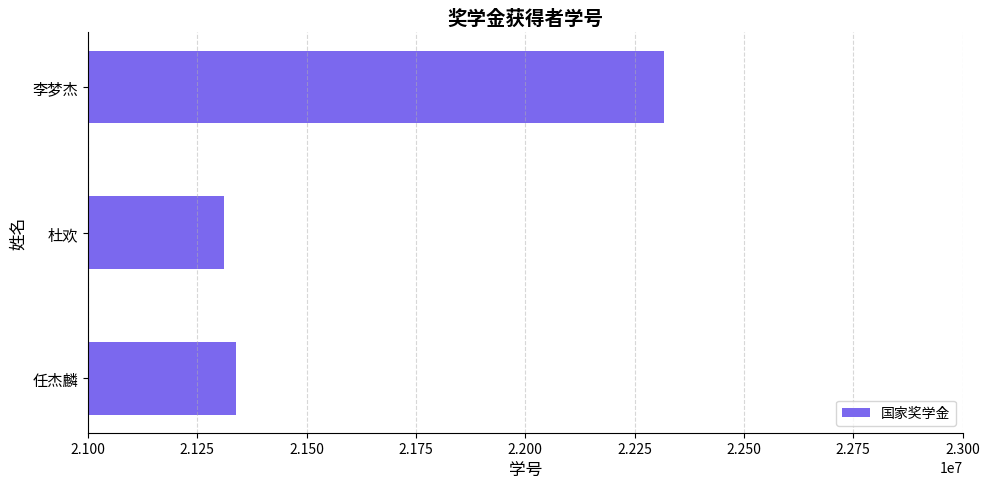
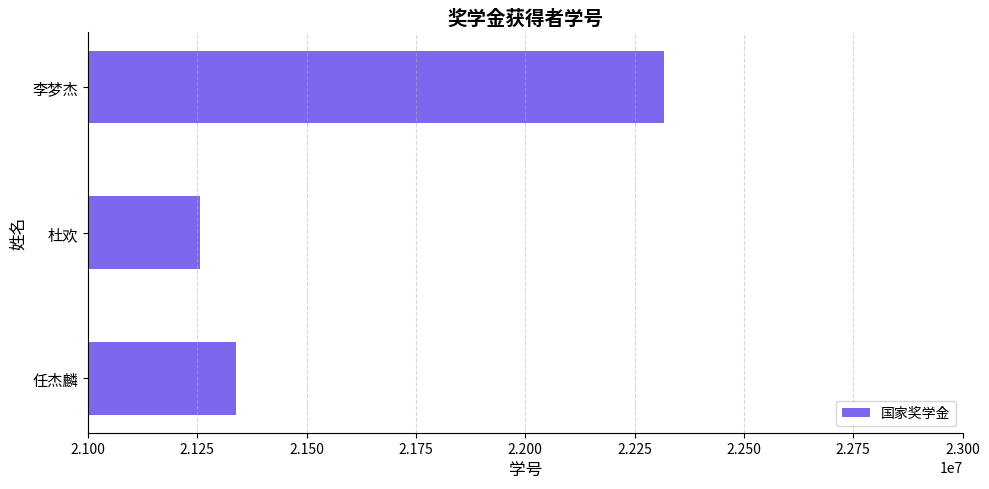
  {
    "李梦杰": 22320000,
-   "杜欢": 21310000,
+   "杜欢": 21260000,
    "任杰麟": 21340000
  }
